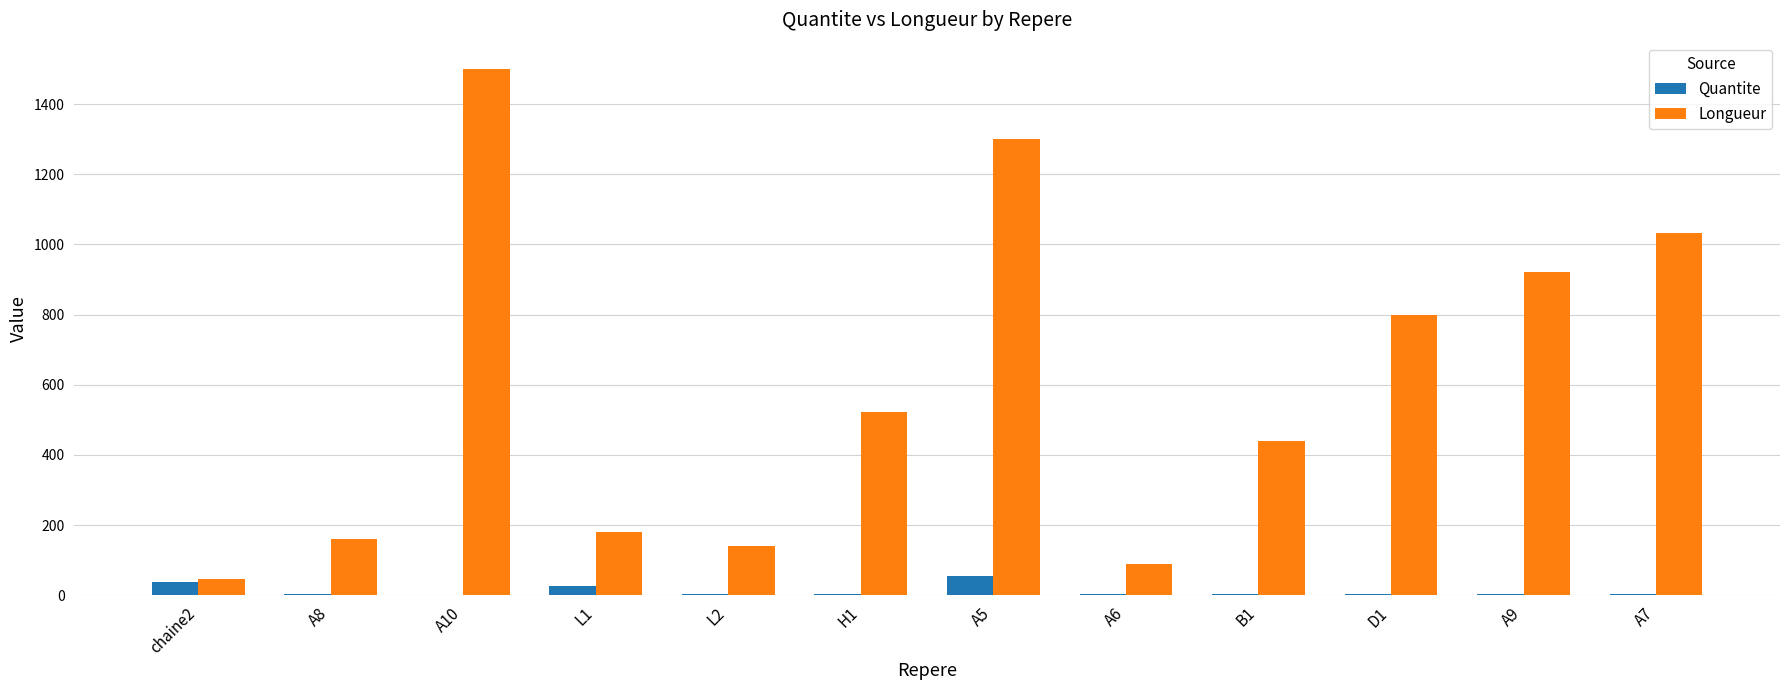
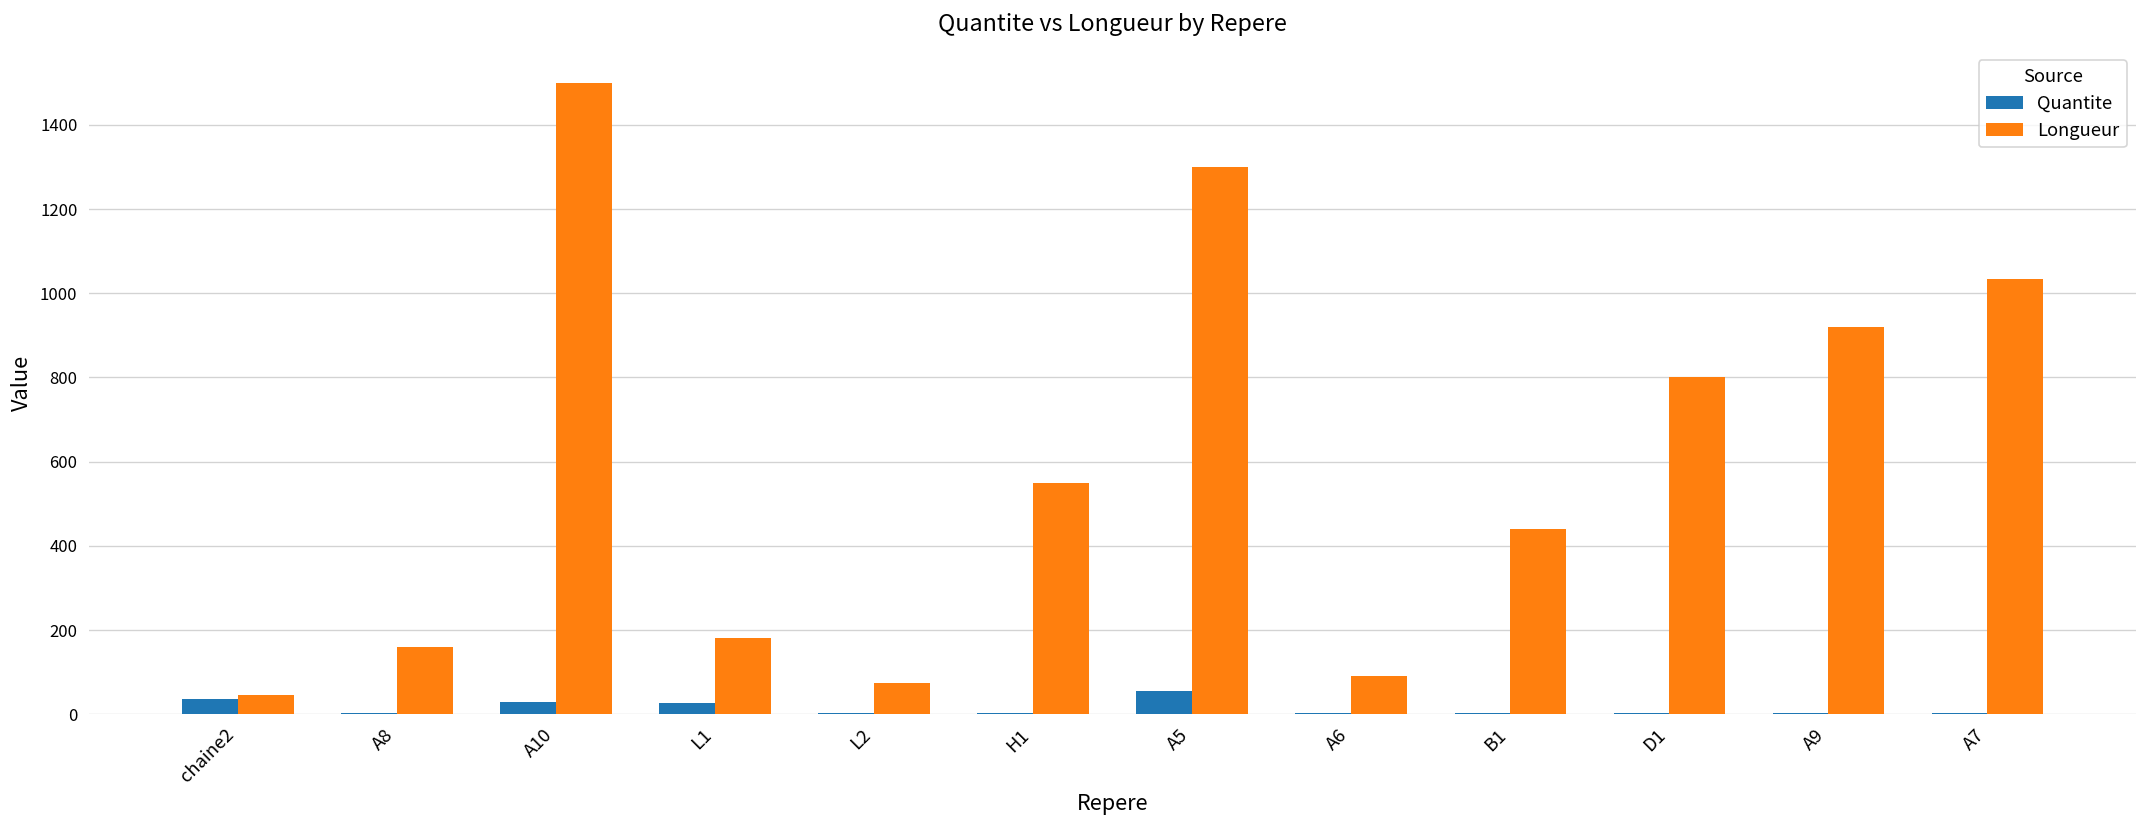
  {
    "Quantite": {
      "chaine2": 40,
-     "A10": 0,
+     "A10": 30,
      "L1": 30,
      "A5": 50
    },
    "Longueur": {
      "chaine2": 50,
      "A8": 160,
      "A10": 1500,
      "L1": 180,
-     "L2": 140,
-     "H1": 520,
+     "L2": 70,
+     "H1": 550,
      "A5": 1300,
      "A6": 90,
      "B1": 440,
      "D1": 800,
      "A9": 920,
      "A7": 1030
    }
  }
